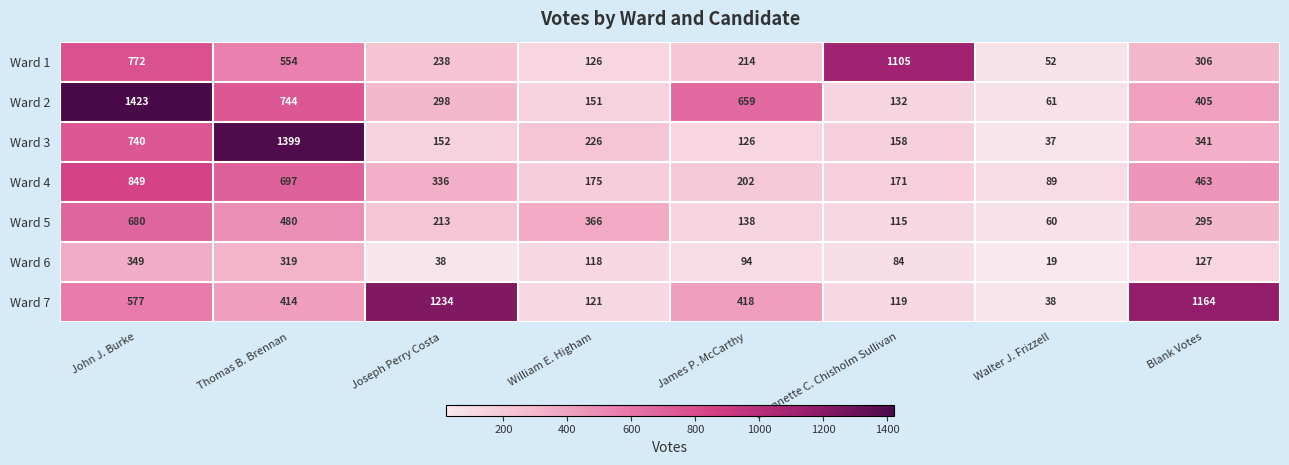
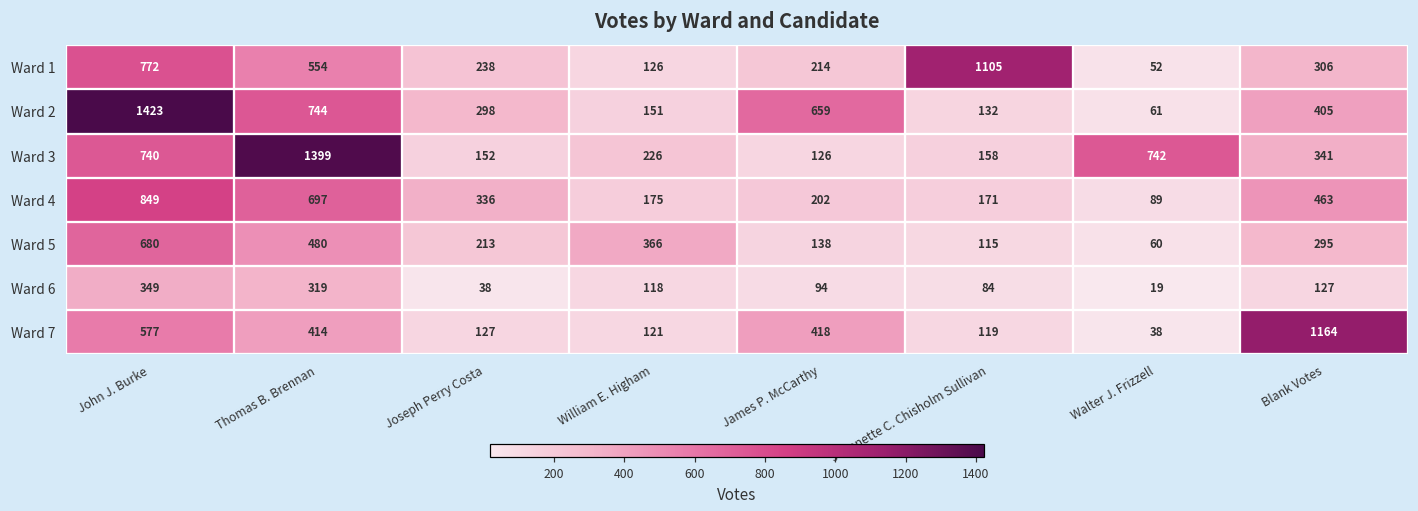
  {
    "Ward 1": {
      "John J. Burke": 772,
      "Thomas B. Brennan": 554,
      "Joseph Perry Costa": 238,
      "William E. Higham": 126,
      "James P. McCarthy": 214,
      "Jeannette C. Chisholm Sullivan": 1105,
      "Walter J. Frizzell": 52,
      "Blank Votes": 306
    },
    "Ward 2": {
      "John J. Burke": 1423,
      "Thomas B. Brennan": 744,
      "Joseph Perry Costa": 298,
      "William E. Higham": 151,
      "James P. McCarthy": 659,
      "Jeannette C. Chisholm Sullivan": 132,
      "Walter J. Frizzell": 61,
      "Blank Votes": 405
    },
    "Ward 3": {
      "John J. Burke": 740,
      "Thomas B. Brennan": 1399,
      "Joseph Perry Costa": 152,
      "William E. Higham": 226,
      "James P. McCarthy": 126,
      "Jeannette C. Chisholm Sullivan": 158,
-     "Walter J. Frizzell": 37,
+     "Walter J. Frizzell": 742,
      "Blank Votes": 341
    },
    "Ward 4": {
      "John J. Burke": 849,
      "Thomas B. Brennan": 697,
      "Joseph Perry Costa": 336,
      "William E. Higham": 175,
      "James P. McCarthy": 202,
      "Jeannette C. Chisholm Sullivan": 171,
      "Walter J. Frizzell": 89,
      "Blank Votes": 463
    },
    "Ward 5": {
      "John J. Burke": 680,
      "Thomas B. Brennan": 480,
      "Joseph Perry Costa": 213,
      "William E. Higham": 366,
      "James P. McCarthy": 138,
      "Jeannette C. Chisholm Sullivan": 115,
      "Walter J. Frizzell": 60,
      "Blank Votes": 295
    },
    "Ward 6": {
      "John J. Burke": 349,
      "Thomas B. Brennan": 319,
      "Joseph Perry Costa": 38,
      "William E. Higham": 118,
      "James P. McCarthy": 94,
      "Jeannette C. Chisholm Sullivan": 84,
      "Walter J. Frizzell": 19,
      "Blank Votes": 127
    },
    "Ward 7": {
      "John J. Burke": 577,
      "Thomas B. Brennan": 414,
-     "Joseph Perry Costa": 1234,
+     "Joseph Perry Costa": 127,
      "William E. Higham": 121,
      "James P. McCarthy": 418,
      "Jeannette C. Chisholm Sullivan": 119,
      "Walter J. Frizzell": 38,
      "Blank Votes": 1164
    }
  }
